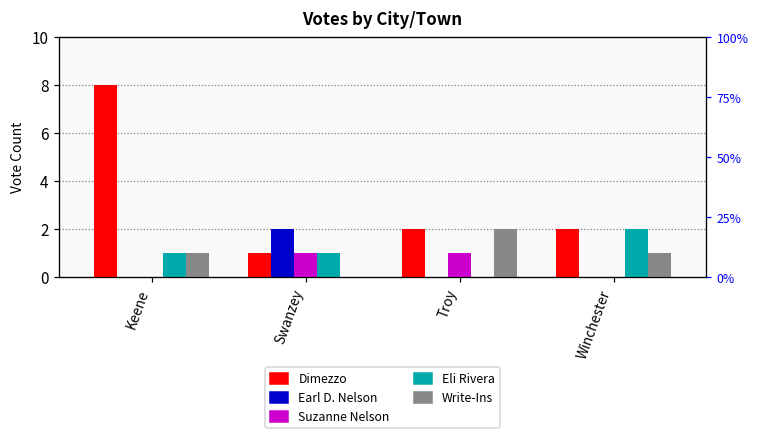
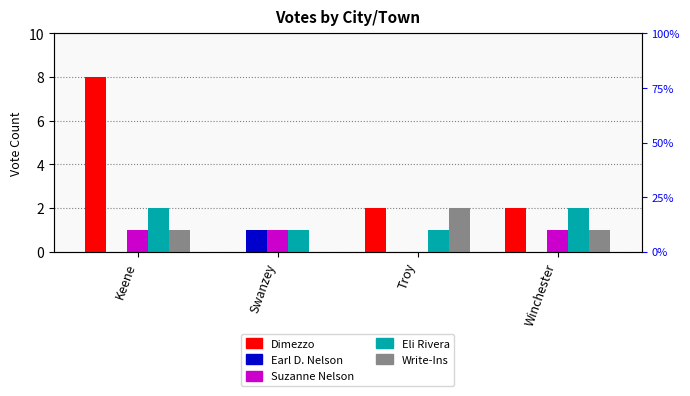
  {
    "Dimezzo": {
      "Keene": 8,
-     "Swanzey": 1,
+     "Swanzey": 0,
      "Troy": 2,
      "Winchester": 2
    },
    "Earl D. Nelson": {
      "Keene": 0,
-     "Swanzey": 2,
+     "Swanzey": 1,
      "Troy": 0,
      "Winchester": 0
    },
    "Suzanne Nelson": {
-     "Keene": 0,
+     "Keene": 1,
      "Swanzey": 1,
-     "Troy": 1,
-     "Winchester": 0
+     "Troy": 0,
+     "Winchester": 1
    },
    "Eli Rivera": {
-     "Keene": 1,
+     "Keene": 2,
      "Swanzey": 1,
-     "Troy": 0,
+     "Troy": 1,
      "Winchester": 2
    },
    "Write-Ins": {
      "Keene": 1,
      "Swanzey": 0,
      "Troy": 2,
      "Winchester": 1
    }
  }
